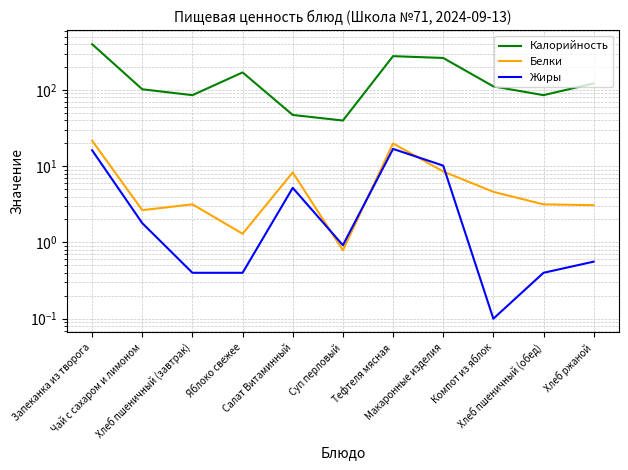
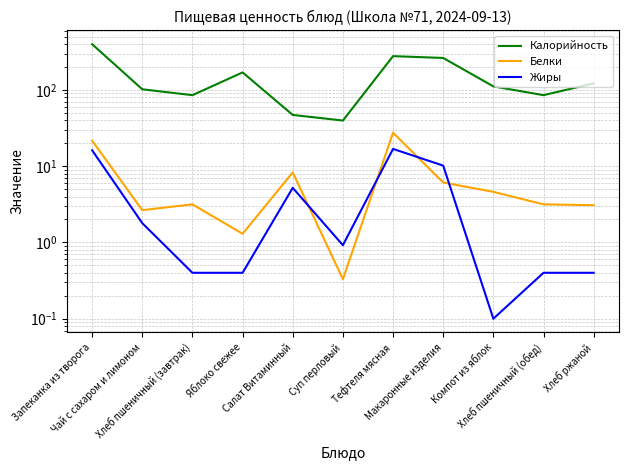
  {
    "Калорийность": {
      "Запеканка из творога": 400,
      "Чай с сахаром и лимоном": 100,
      "Хлеб пшеничный (завтрак)": 90,
      "Яблоко свежее": 170,
      "Салат Витаминный": 50,
      "Суп перловый": 40,
      "Тефтеля мясная": 280,
      "Макаронные изделия": 260,
      "Компот из яблок": 110,
      "Хлеб пшеничный (обед)": 90
    },
    "Белки": {
      "Запеканка из творога": 22,
      "Чай с сахаром и лимоном": 2.7,
      "Хлеб пшеничный (завтрак)": 3.2,
      "Яблоко свежее": 1.3,
      "Салат Витаминный": 8,
-     "Суп перловый": 0.8,
-     "Тефтеля мясная": 20,
-     "Макаронные изделия": 9,
+     "Суп перловый": 0.33,
+     "Тефтеля мясная": 27,
+     "Макаронные изделия": 6,
      "Компот из яблок": 5,
      "Хлеб пшеничный (обед)": 3.2,
      "Хлеб ржаной": 3.1
    },
    "Жиры": {
      "Запеканка из творога": 16,
      "Чай с сахаром и лимоном": 1.8,
      "Хлеб пшеничный (завтрак)": 0.4,
      "Яблоко свежее": 0.4,
      "Салат Витаминный": 5,
      "Суп перловый": 0.9,
      "Тефтеля мясная": 17,
      "Макаронные изделия": 10,
      "Компот из яблок": 0.1,
      "Хлеб пшеничный (обед)": 0.4,
-     "Хлеб ржаной": 0.6
+     "Хлеб ржаной": 0.4
    }
  }
